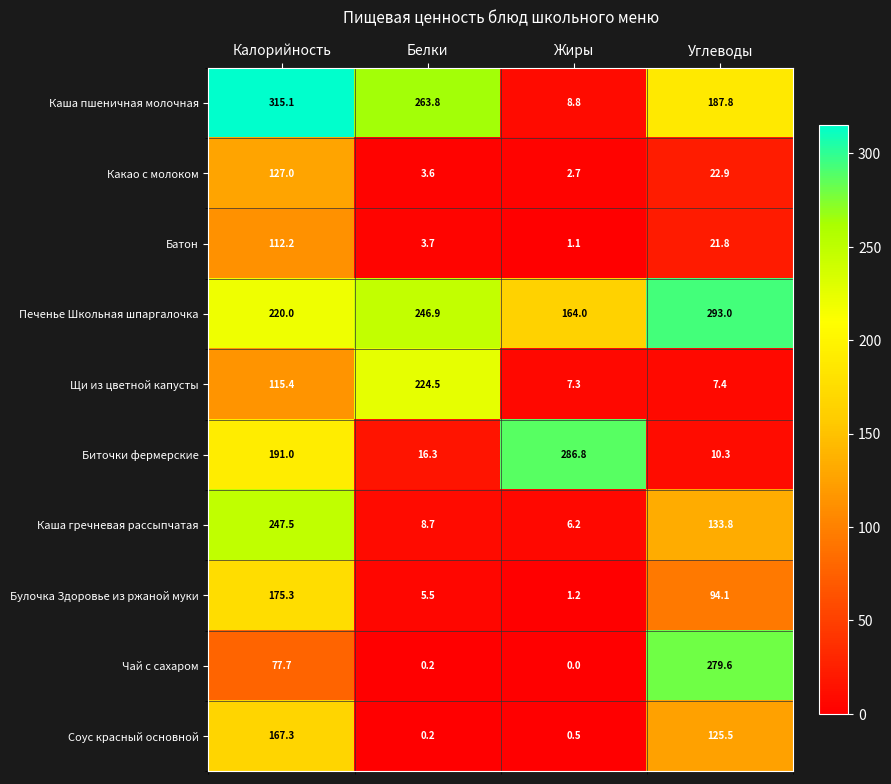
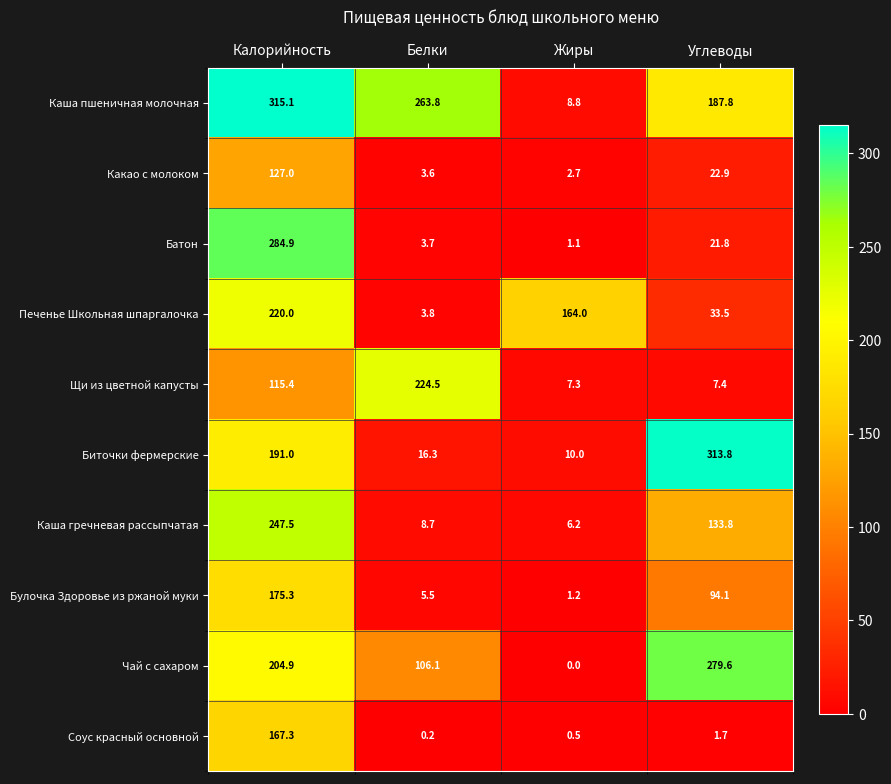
  {
    "Каша пшеничная молочная": {
      "Калорийность": 315.1,
      "Белки": 263.8,
      "Жиры": 8.8,
      "Углеводы": 187.8
    },
    "Какао с молоком": {
      "Калорийность": 127.0,
      "Белки": 3.6,
      "Жиры": 2.7,
      "Углеводы": 22.9
    },
    "Батон": {
-     "Калорийность": 112.2,
+     "Калорийность": 284.9,
      "Белки": 3.7,
      "Жиры": 1.1,
      "Углеводы": 21.8
    },
    "Печенье Школьная шпаргалочка": {
      "Калорийность": 220.0,
-     "Белки": 246.9,
+     "Белки": 3.8,
      "Жиры": 164.0,
-     "Углеводы": 293.0
+     "Углеводы": 33.5
    },
    "Щи из цветной капусты": {
      "Калорийность": 115.4,
      "Белки": 224.5,
      "Жиры": 7.3,
      "Углеводы": 7.4
    },
    "Биточки фермерские": {
      "Калорийность": 191.0,
      "Белки": 16.3,
-     "Жиры": 286.8,
-     "Углеводы": 10.3
+     "Жиры": 10.0,
+     "Углеводы": 313.8
    },
    "Каша гречневая рассыпчатая": {
      "Калорийность": 247.5,
      "Белки": 8.7,
      "Жиры": 6.2,
      "Углеводы": 133.8
    },
    "Булочка Здоровье из ржаной муки": {
      "Калорийность": 175.3,
      "Белки": 5.5,
      "Жиры": 1.2,
      "Углеводы": 94.1
    },
    "Чай с сахаром": {
-     "Калорийность": 77.7,
-     "Белки": 0.2,
+     "Калорийность": 204.9,
+     "Белки": 106.1,
      "Жиры": 0.0,
      "Углеводы": 279.6
    },
    "Соус красный основной": {
      "Калорийность": 167.3,
      "Белки": 0.2,
      "Жиры": 0.5,
-     "Углеводы": 125.5
+     "Углеводы": 1.7
    }
  }
